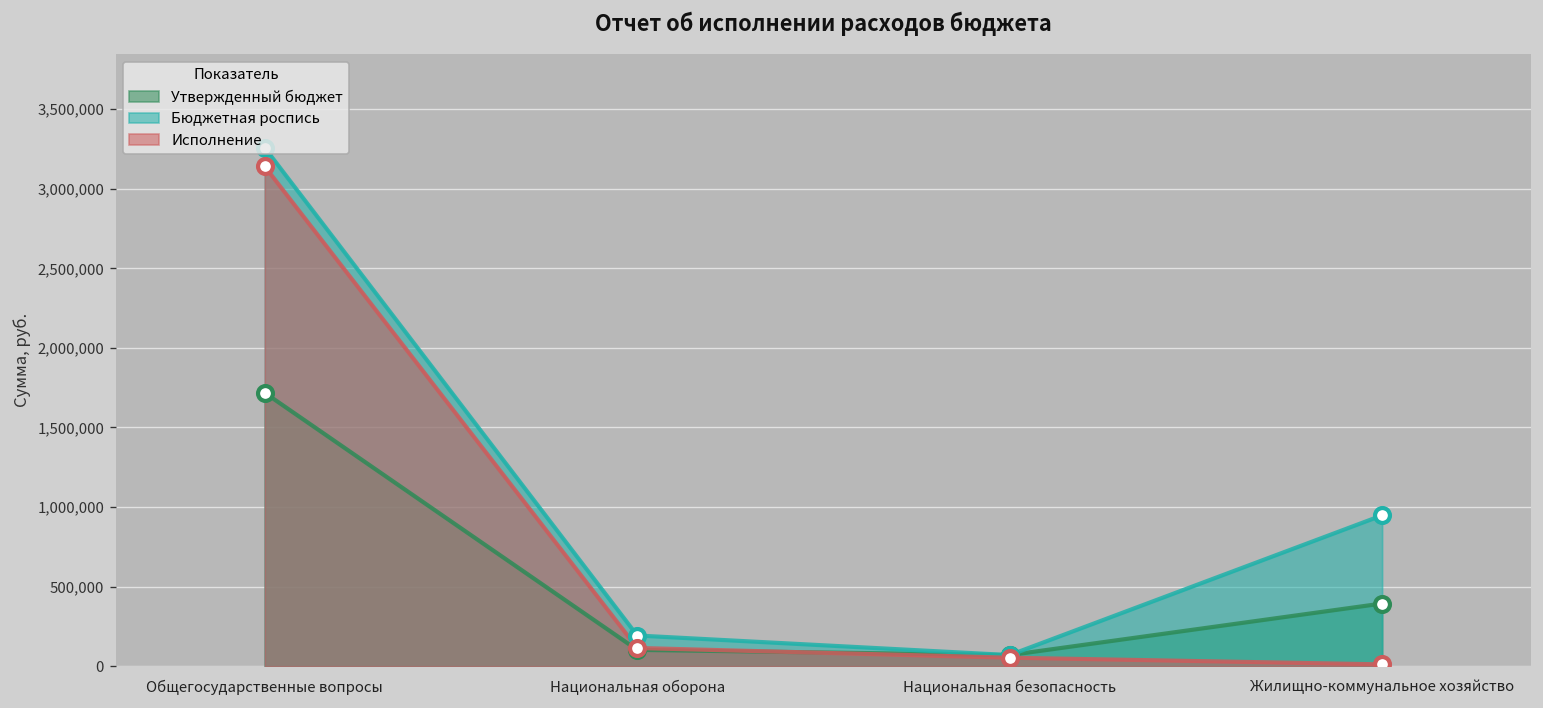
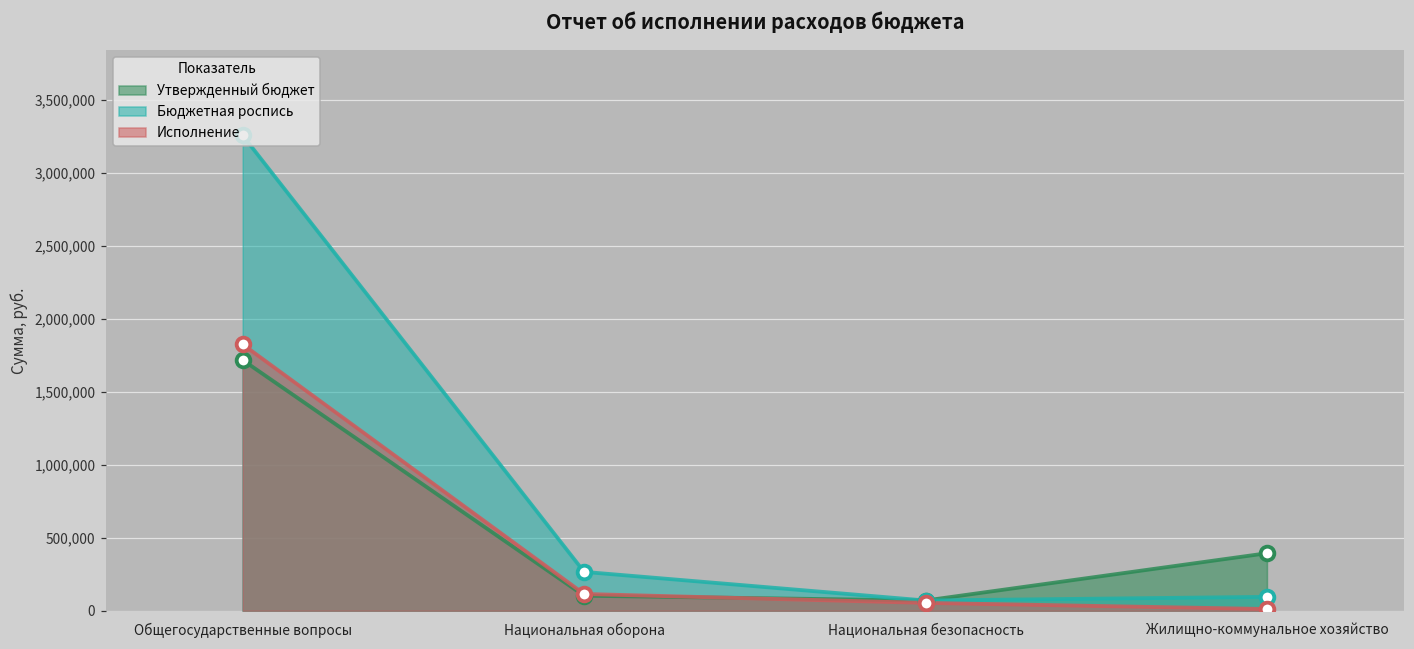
  {
    "Утвержденный бюджет": {
      "Общегосударственные вопросы": "1,720,000",
      "Жилищно-коммунальное хозяйство": "390,000"
    },
    "Исполнение": {
-     "Общегосударственные вопросы": "3,140,000",
+     "Общегосударственные вопросы": "1,830,000",
      "Жилищно-коммунальное хозяйство": "10,000"
    },
    "Бюджетная роспись": {
-     "Национальная оборона": "190,000",
-     "Жилищно-коммунальное хозяйство": "950,000"
+     "Национальная оборона": "270,000",
+     "Жилищно-коммунальное хозяйство": "100,000"
    }
  }
